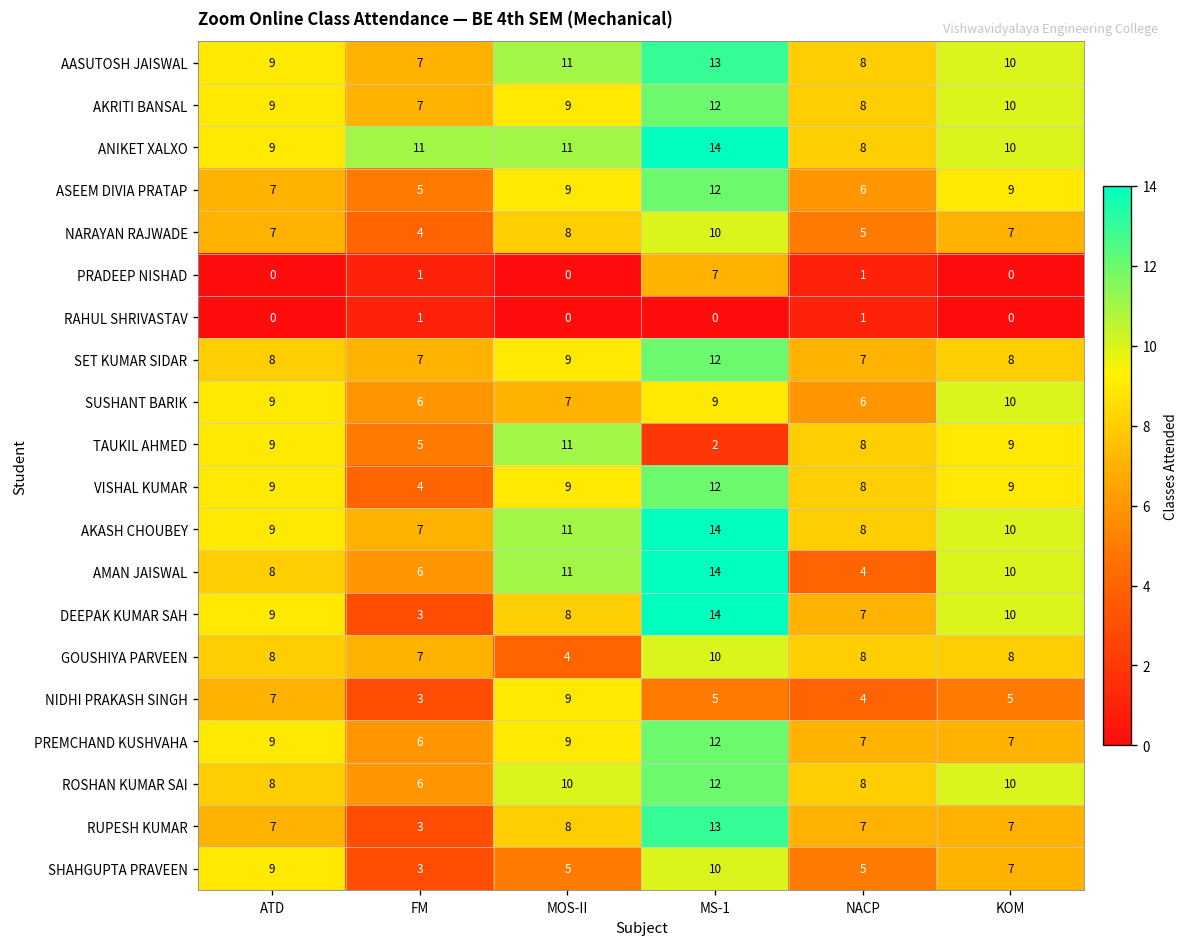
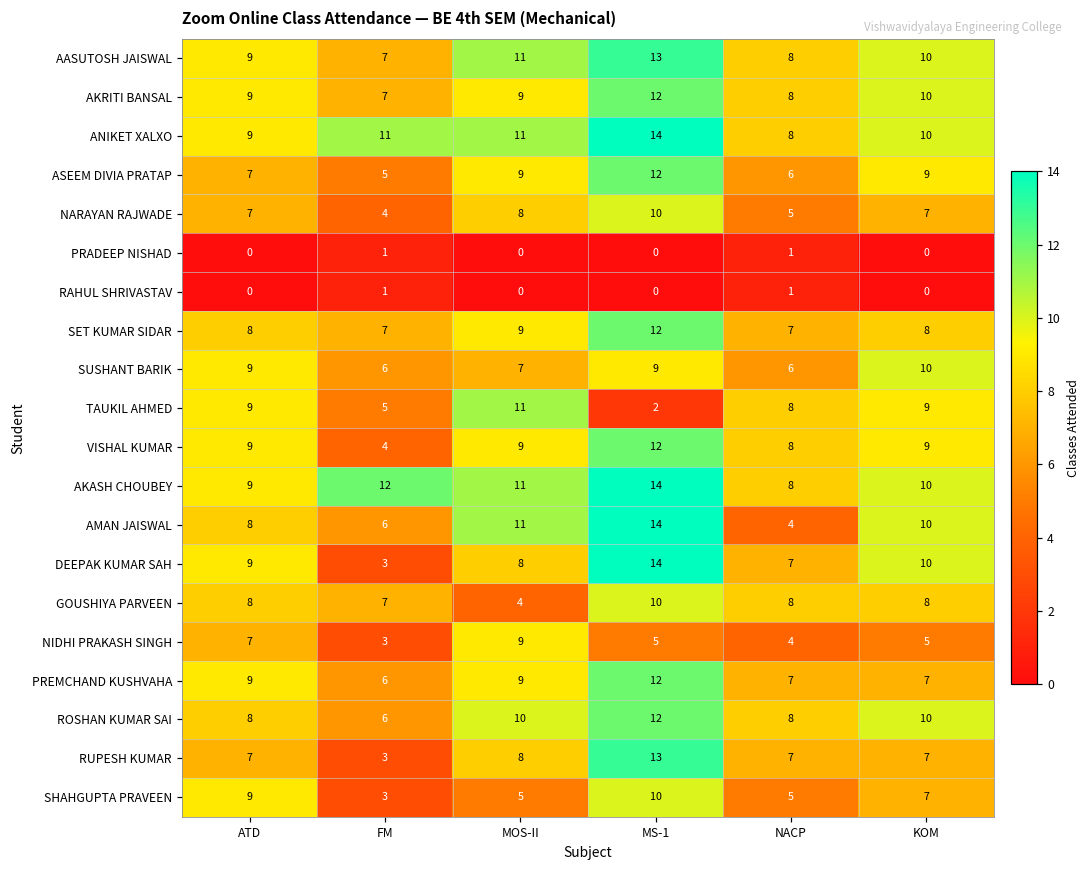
  {
    "AASUTOSH JAISWAL": {
      "ATD": 9,
      "FM": 7,
      "MOS-II": 11,
      "MS-1": 13,
      "NACP": 8,
      "KOM": 10
    },
    "AKRITI BANSAL": {
      "ATD": 9,
      "FM": 7,
      "MOS-II": 9,
      "MS-1": 12,
      "NACP": 8,
      "KOM": 10
    },
    "ANIKET XALXO": {
      "ATD": 9,
      "FM": 11,
      "MOS-II": 11,
      "MS-1": 14,
      "NACP": 8,
      "KOM": 10
    },
    "ASEEM DIVIA PRATAP": {
      "ATD": 7,
      "FM": 5,
      "MOS-II": 9,
      "MS-1": 12,
      "NACP": 6,
      "KOM": 9
    },
    "NARAYAN RAJWADE": {
      "ATD": 7,
      "FM": 4,
      "MOS-II": 8,
      "MS-1": 10,
      "NACP": 5,
      "KOM": 7
    },
    "PRADEEP NISHAD": {
      "ATD": 0,
      "FM": 1,
      "MOS-II": 0,
-     "MS-1": 7,
+     "MS-1": 0,
      "NACP": 1,
      "KOM": 0
    },
    "RAHUL SHRIVASTAV": {
      "ATD": 0,
      "FM": 1,
      "MOS-II": 0,
      "MS-1": 0,
      "NACP": 1,
      "KOM": 0
    },
    "SET KUMAR SIDAR": {
      "ATD": 8,
      "FM": 7,
      "MOS-II": 9,
      "MS-1": 12,
      "NACP": 7,
      "KOM": 8
    },
    "SUSHANT BARIK": {
      "ATD": 9,
      "FM": 6,
      "MOS-II": 7,
      "MS-1": 9,
      "NACP": 6,
      "KOM": 10
    },
    "TAUKIL AHMED": {
      "ATD": 9,
      "FM": 5,
      "MOS-II": 11,
      "MS-1": 2,
      "NACP": 8,
      "KOM": 9
    },
    "VISHAL KUMAR": {
      "ATD": 9,
      "FM": 4,
      "MOS-II": 9,
      "MS-1": 12,
      "NACP": 8,
      "KOM": 9
    },
    "AKASH CHOUBEY": {
      "ATD": 9,
-     "FM": 7,
+     "FM": 12,
      "MOS-II": 11,
      "MS-1": 14,
      "NACP": 8,
      "KOM": 10
    },
    "AMAN JAISWAL": {
      "ATD": 8,
      "FM": 6,
      "MOS-II": 11,
      "MS-1": 14,
      "NACP": 4,
      "KOM": 10
    },
    "DEEPAK KUMAR SAH": {
      "ATD": 9,
      "FM": 3,
      "MOS-II": 8,
      "MS-1": 14,
      "NACP": 7,
      "KOM": 10
    },
    "GOUSHIYA PARVEEN": {
      "ATD": 8,
      "FM": 7,
      "MOS-II": 4,
      "MS-1": 10,
      "NACP": 8,
      "KOM": 8
    },
    "NIDHI PRAKASH SINGH": {
      "ATD": 7,
      "FM": 3,
      "MOS-II": 9,
      "MS-1": 5,
      "NACP": 4,
      "KOM": 5
    },
    "PREMCHAND KUSHVAHA": {
      "ATD": 9,
      "FM": 6,
      "MOS-II": 9,
      "MS-1": 12,
      "NACP": 7,
      "KOM": 7
    },
    "ROSHAN KUMAR SAI": {
      "ATD": 8,
      "FM": 6,
      "MOS-II": 10,
      "MS-1": 12,
      "NACP": 8,
      "KOM": 10
    },
    "RUPESH KUMAR": {
      "ATD": 7,
      "FM": 3,
      "MOS-II": 8,
      "MS-1": 13,
      "NACP": 7,
      "KOM": 7
    },
    "SHAHGUPTA PRAVEEN": {
      "ATD": 9,
      "FM": 3,
      "MOS-II": 5,
      "MS-1": 10,
      "NACP": 5,
      "KOM": 7
    }
  }
